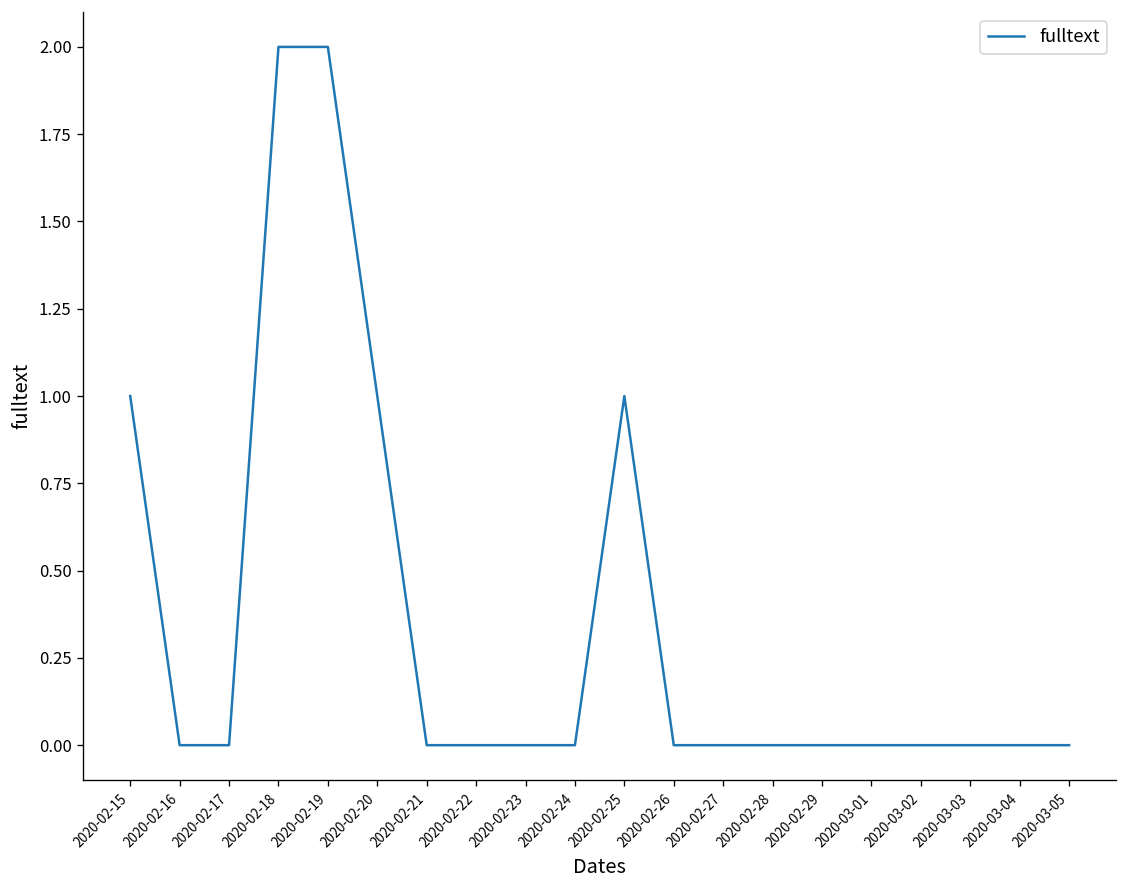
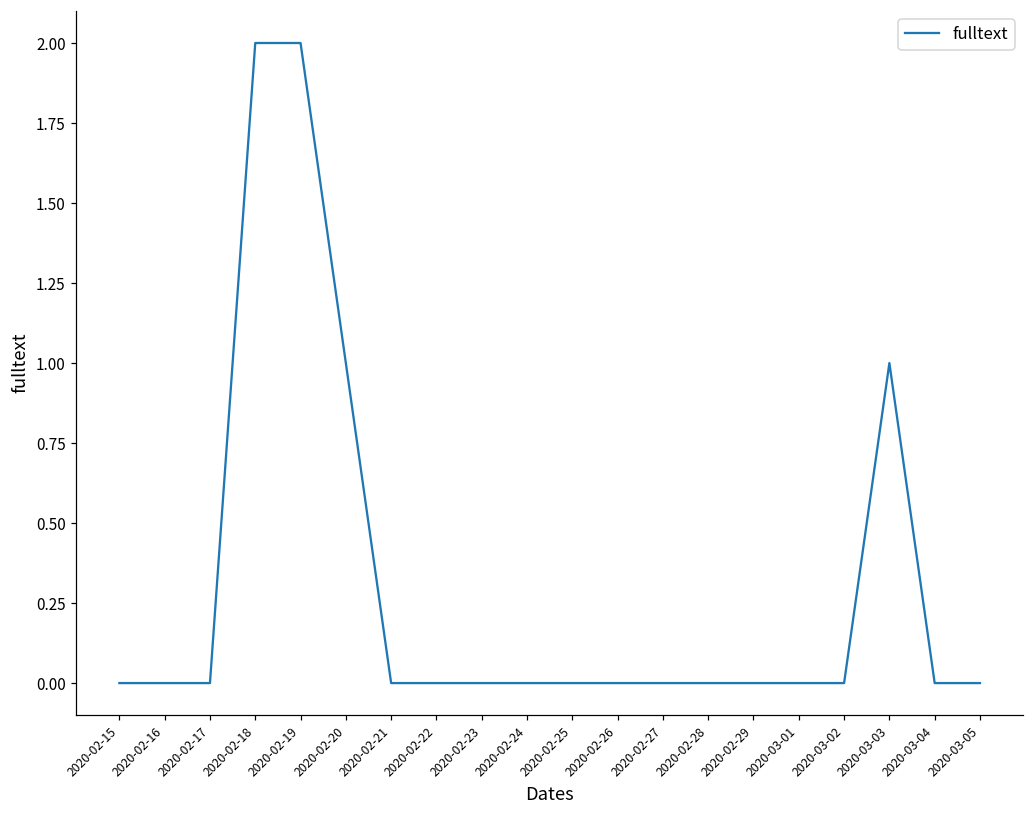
  {
-   "2020-02-15": 1,
+   "2020-02-15": 0,
    "2020-02-16": 0,
    "2020-02-17": 0,
    "2020-02-18": 2,
    "2020-02-19": 2,
    "2020-02-20": 1,
    "2020-02-21": 0,
    "2020-02-22": 0,
    "2020-02-23": 0,
    "2020-02-24": 0,
-   "2020-02-25": 1,
+   "2020-02-25": 0,
    "2020-02-26": 0,
    "2020-02-27": 0,
    "2020-02-28": 0,
    "2020-02-29": 0,
    "2020-03-01": 0,
    "2020-03-02": 0,
-   "2020-03-03": 0,
+   "2020-03-03": 1,
    "2020-03-04": 0,
    "2020-03-05": 0
  }
